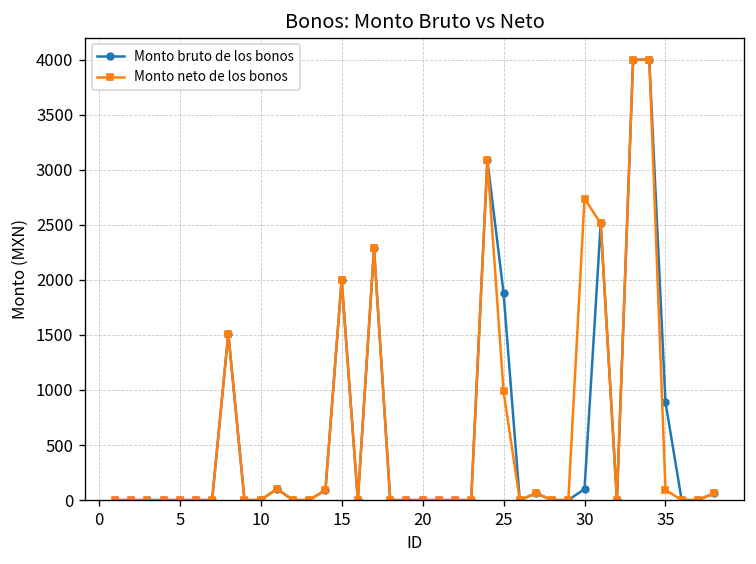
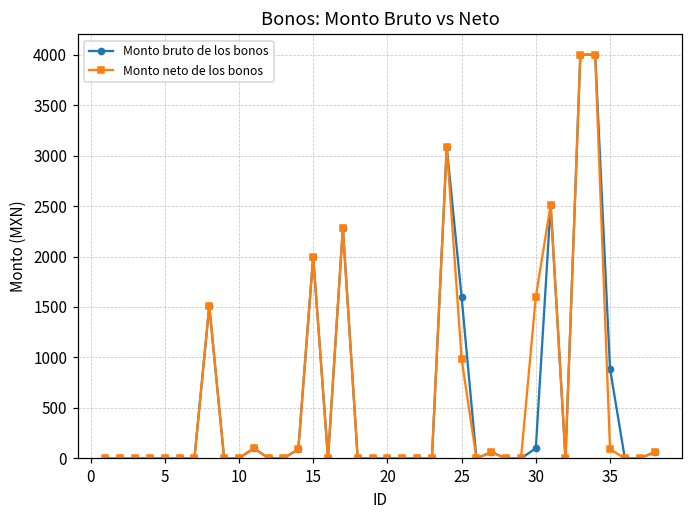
  {
    "Monto bruto de los bonos": {
-     "25": 1900,
+     "25": 1600,
      "30": 100,
      "35": 900
    },
    "Monto neto de los bonos": {
      "25": 1000,
-     "30": 2700,
+     "30": 1600,
      "35": 100
    }
  }
